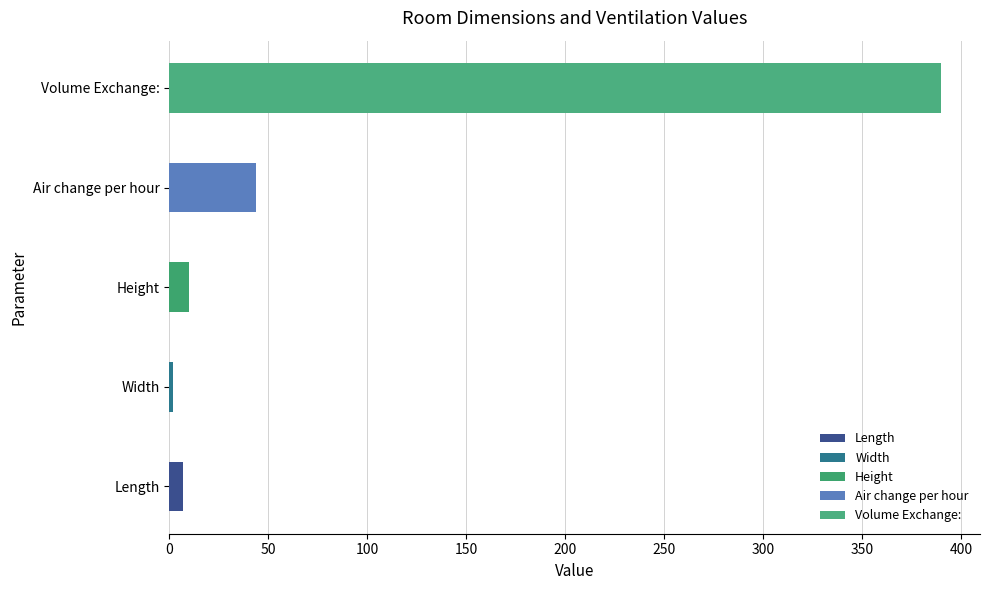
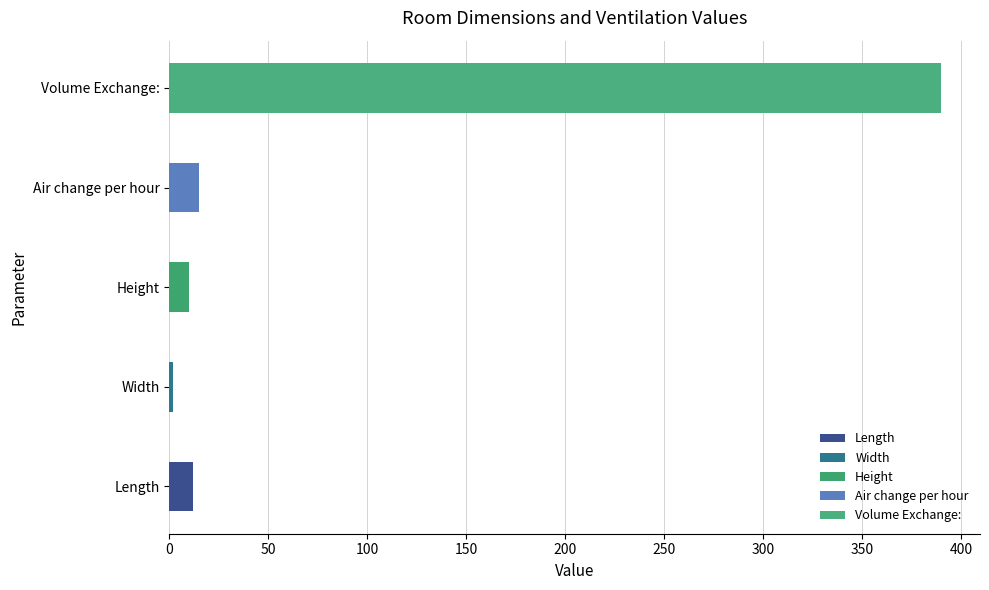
  {
    "Volume Exchange:": 390,
-   "Air change per hour": 44,
+   "Air change per hour": 15,
    "Height": 10,
    "Width": 2,
-   "Length": 7
+   "Length": 12
  }
